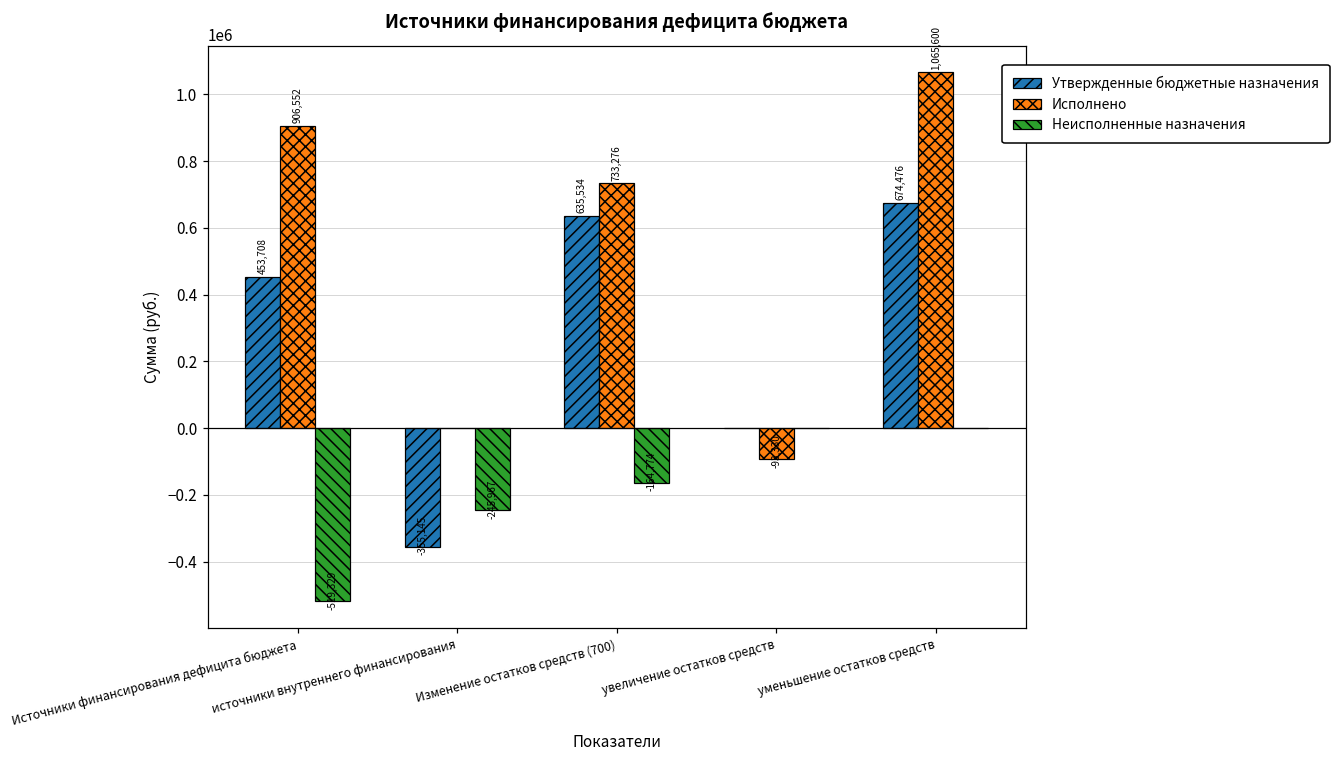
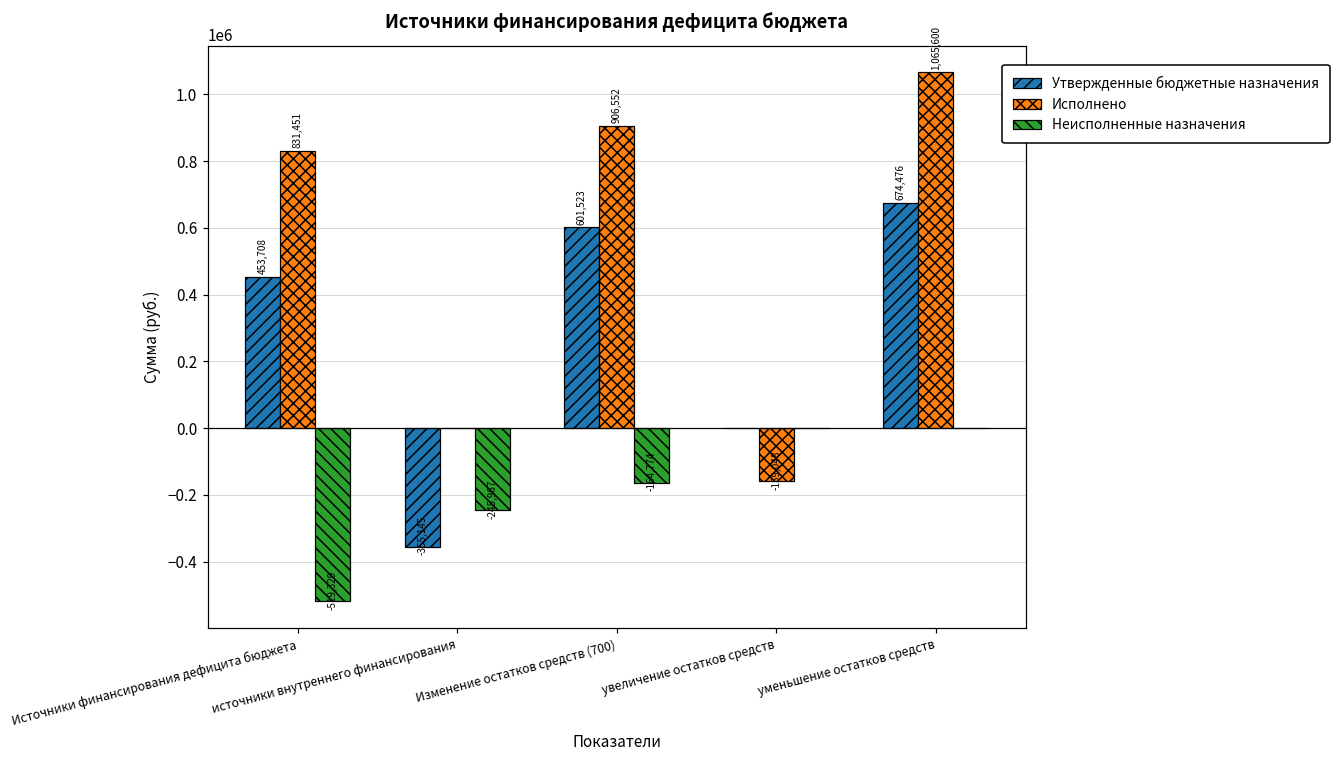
  {
    "Утвержденные бюджетные назначения": {
      "Источники финансирования дефицита бюджета": "453,708",
      "источники внутреннего финансирования": "-355,145",
-     "Изменение остатков средств (700)": "635,534",
+     "Изменение остатков средств (700)": "601,523",
      "уменьшение остатков средств": "674,476"
    },
    "Исполнено": {
-     "Источники финансирования дефицита бюджета": "906,552",
-     "Изменение остатков средств (700)": "733,276",
-     "увеличение остатков средств": "-93,330",
+     "Источники финансирования дефицита бюджета": "831,451",
+     "Изменение остатков средств (700)": "906,552",
+     "увеличение остатков средств": "-159,048",
      "уменьшение остатков средств": "1,065,600"
    },
    "Неисполненные назначения": {
      "Источники финансирования дефицита бюджета": "-519,329",
      "источники внутреннего финансирования": "-245,967",
      "Изменение остатков средств (700)": "-164,774"
    }
  }
